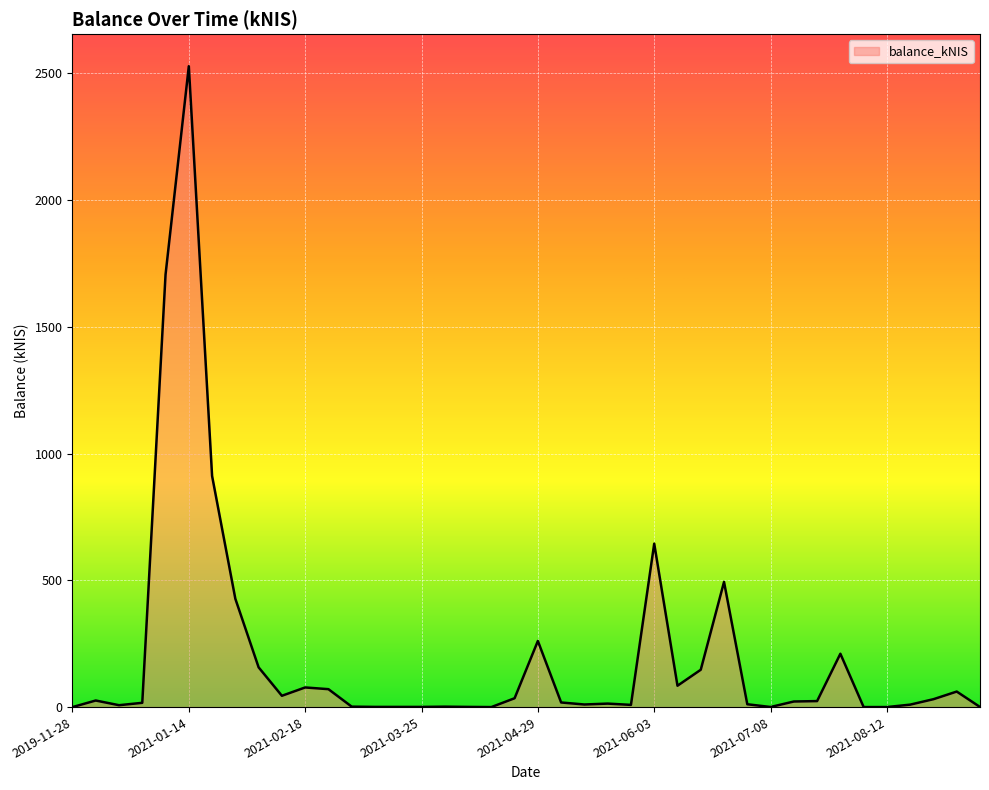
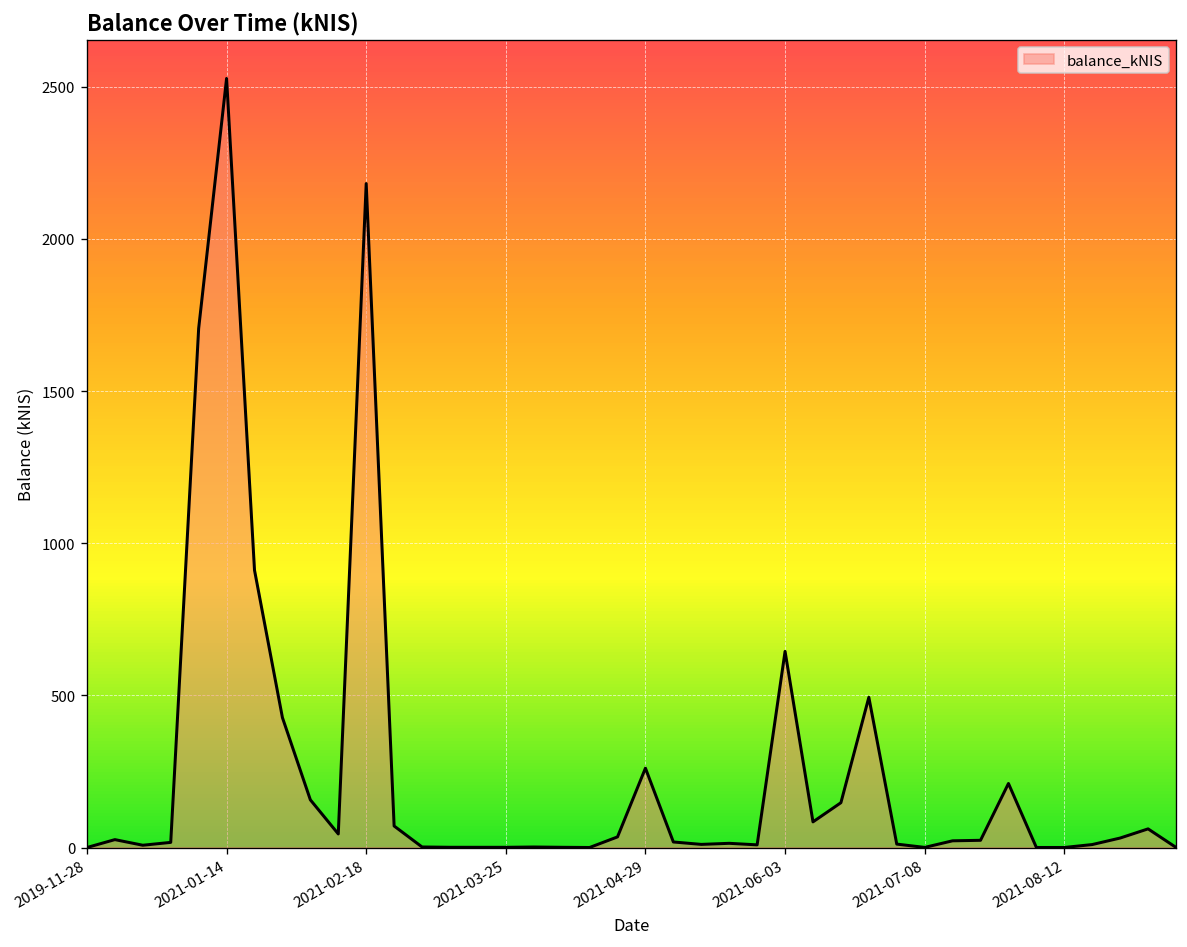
  {
    "2019-11-28": 0,
    "2021-01-14": 2530,
-   "2021-02-18": 80,
+   "2021-02-18": 2180,
    "2021-03-25": 0,
    "2021-04-29": 260,
    "2021-06-03": 640,
    "2021-07-08": 0,
    "2021-08-12": 0
  }
